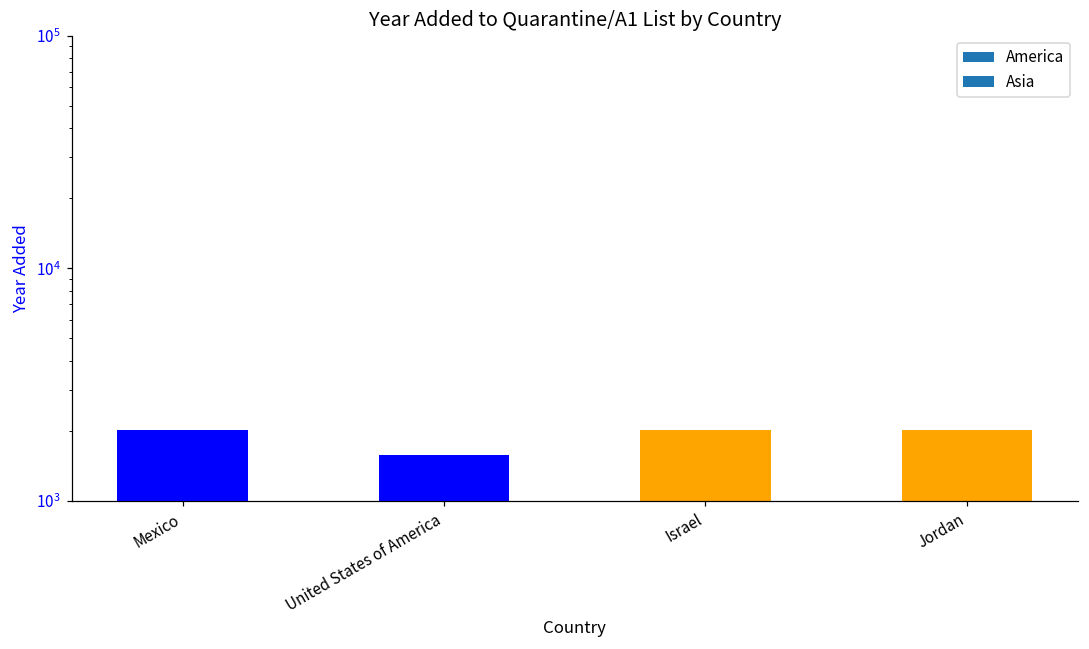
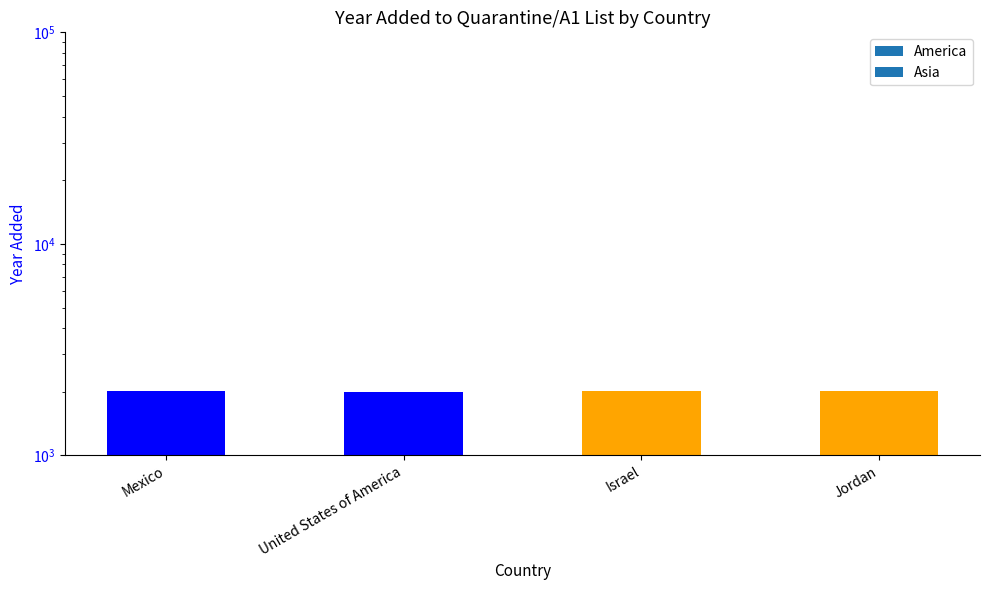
  {
    "Mexico": 2000,
-   "United States of America": 1600,
+   "United States of America": 2000,
    "Israel": 2000,
    "Jordan": 2000
  }
